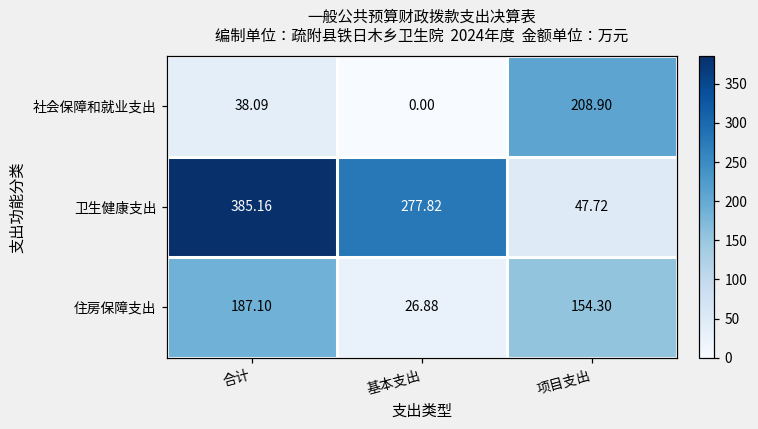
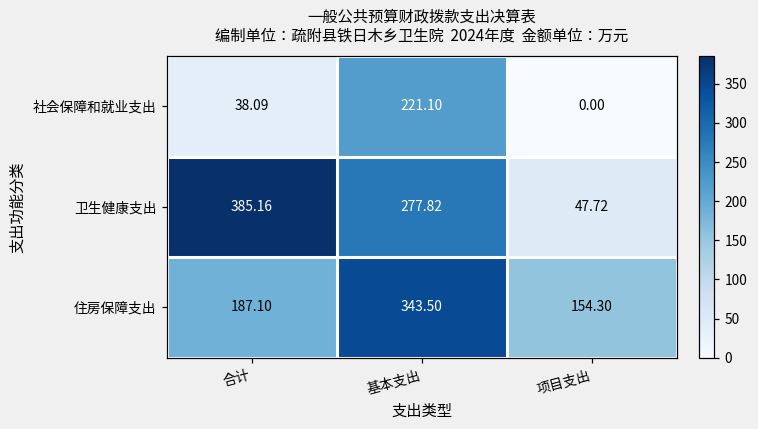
  {
    "社会保障和就业支出": {
      "合计": 38.09,
-     "基本支出": 0.00,
-     "项目支出": 208.90
+     "基本支出": 221.10,
+     "项目支出": 0.00
    },
    "卫生健康支出": {
      "合计": 385.16,
      "基本支出": 277.82,
      "项目支出": 47.72
    },
    "住房保障支出": {
      "合计": 187.10,
-     "基本支出": 26.88,
+     "基本支出": 343.50,
      "项目支出": 154.30
    }
  }
